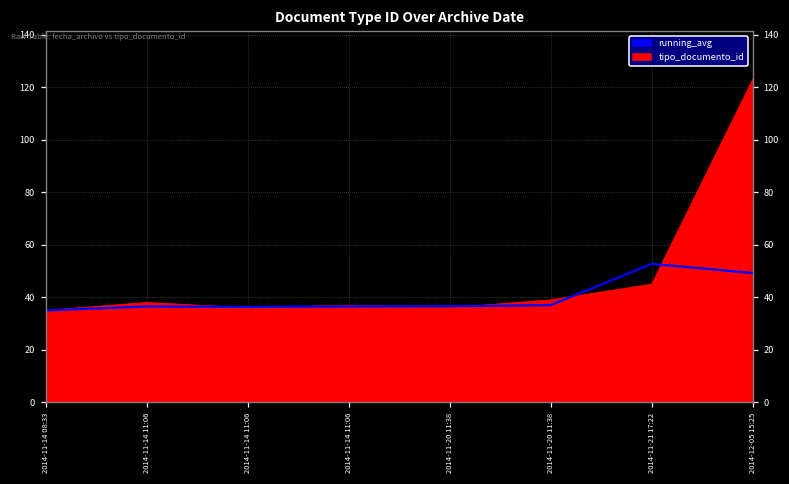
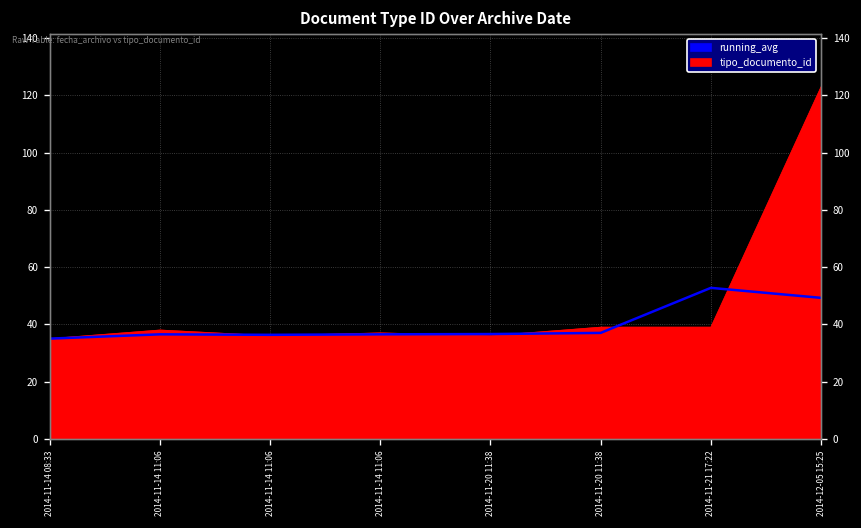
  {
    "tipo_documento_id": {
-     "2014-11-21 17:22": 45,
+     "2014-11-21 17:22": 39,
      "2014-12-05 15:25": 123
    },
    "running_avg": {
      "2014-11-21 17:22": 53,
      "2014-12-05 15:25": 49
    }
  }
